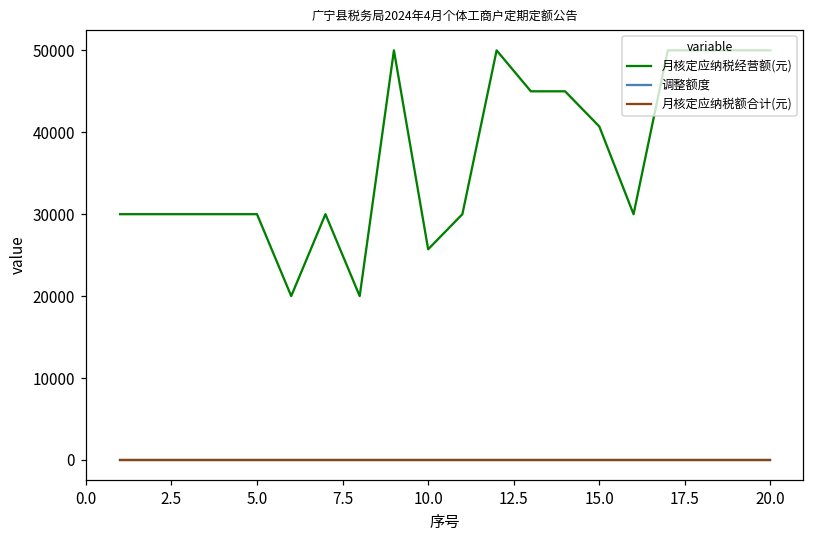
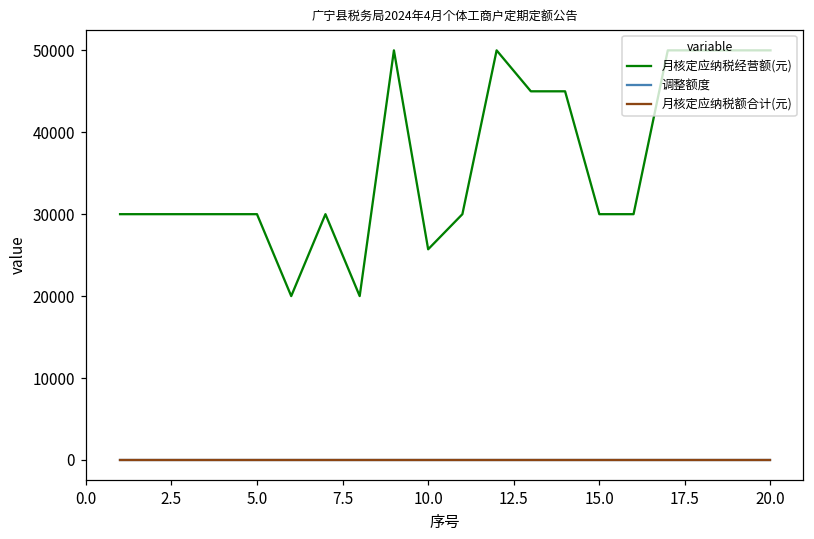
  {
    "月核定应纳税经营额(元)": {
      "5.0": 30000,
      "10.0": 26000,
-     "15.0": 41000
+     "15.0": 30000
    },
    "月核定应纳税额合计(元)": {
      "5.0": 0,
      "10.0": 0,
      "15.0": 0,
      "20.0": 0
    }
  }
